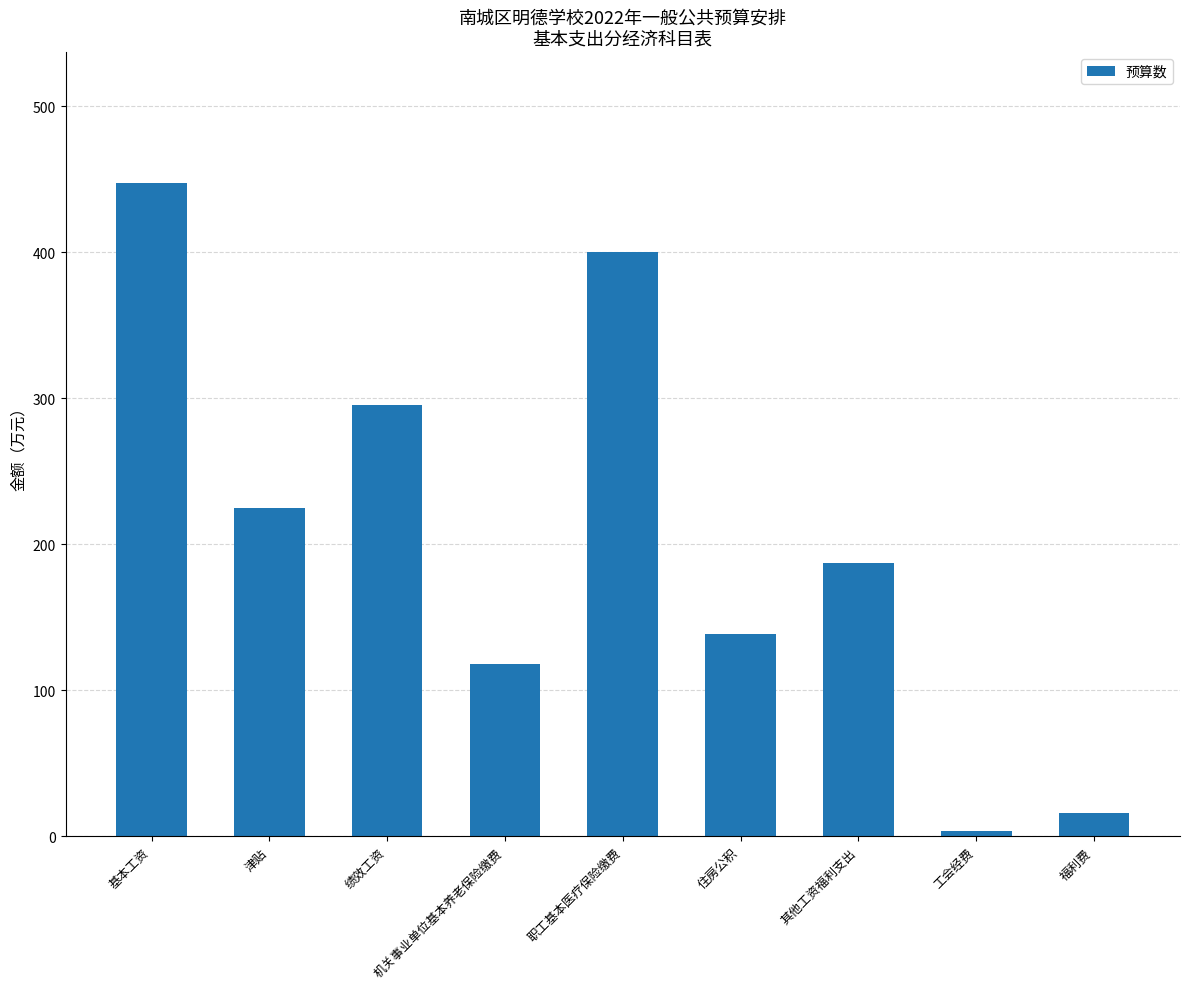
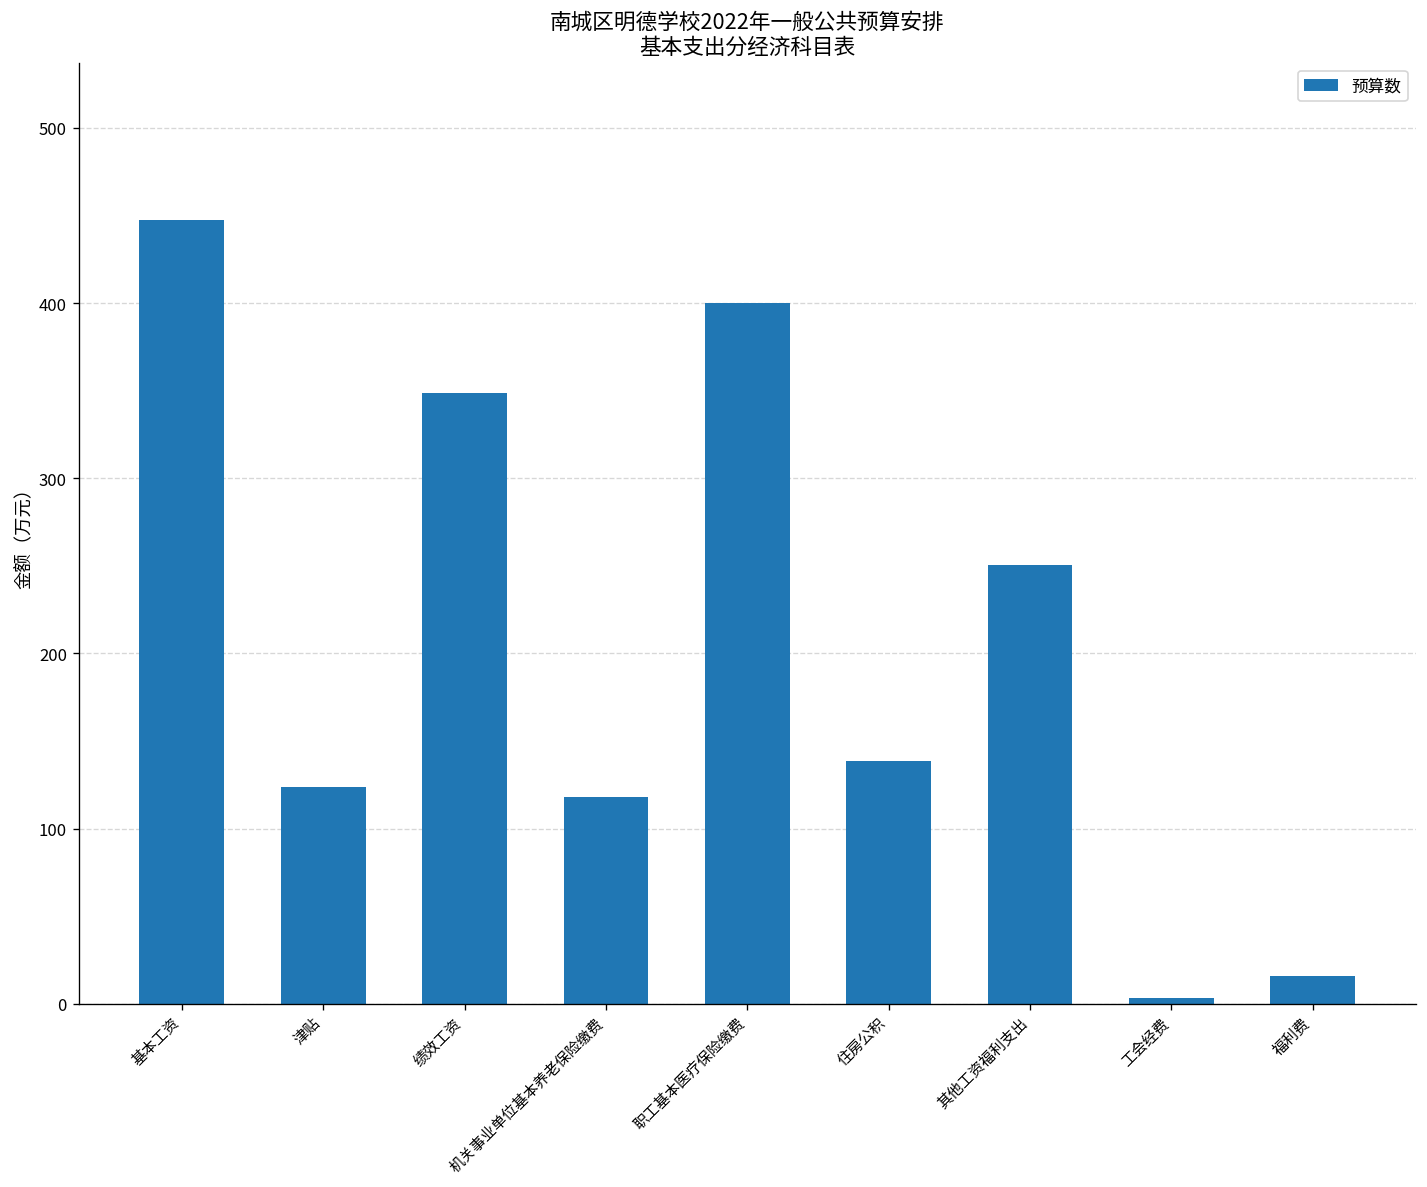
  {
    "基本工资": 448,
-   "津贴": 225,
-   "绩效工资": 295,
+   "津贴": 124,
+   "绩效工资": 349,
    "机关事业单位基本养老保险缴费": 118,
    "职工基本医疗保险缴费": 400,
    "住房公积": 138,
-   "其他工资福利支出": 187,
+   "其他工资福利支出": 250,
    "工会经费": 3,
    "福利费": 16
  }
